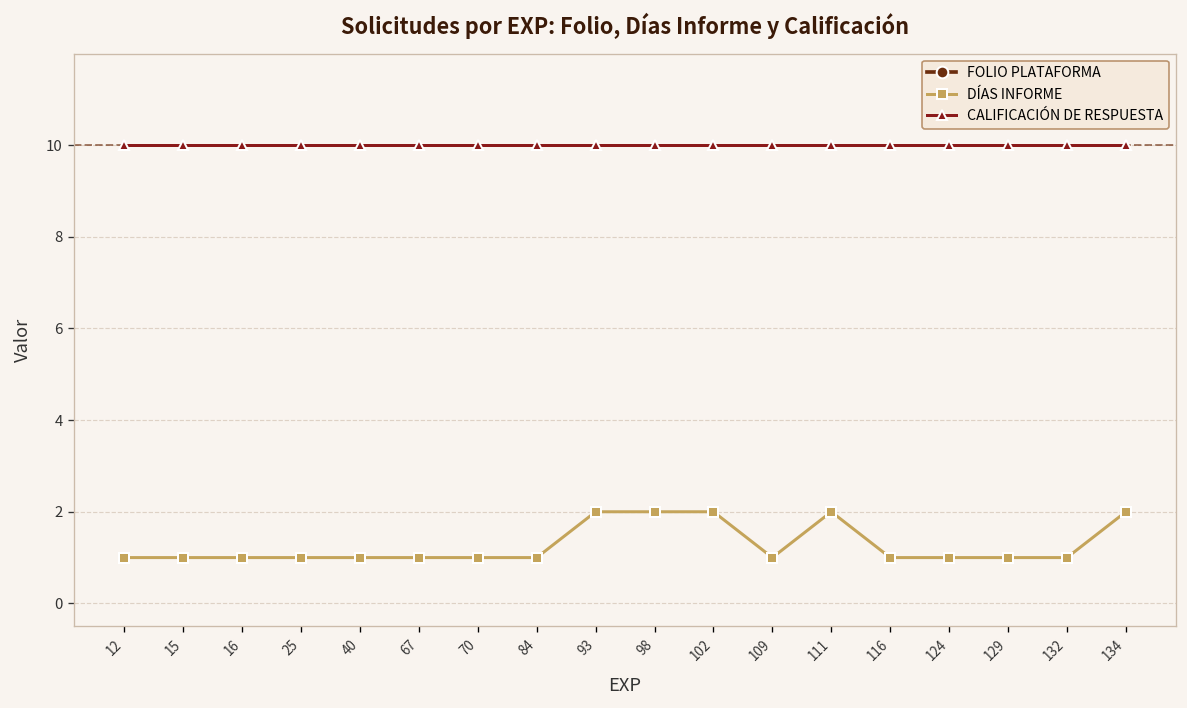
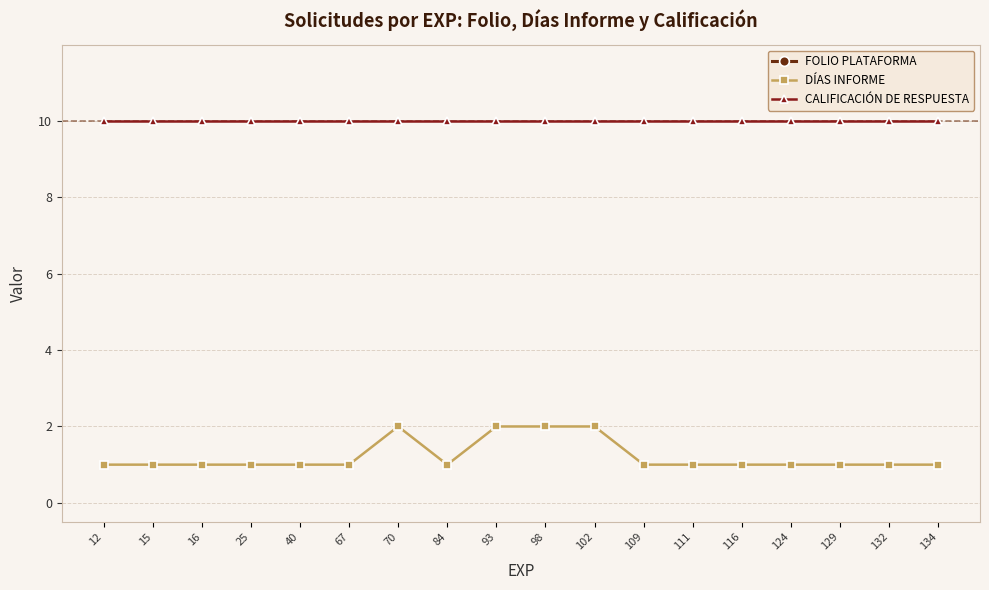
  {
    "DÍAS INFORME": {
      "12": 1,
      "15": 1,
      "16": 1,
      "25": 1,
      "40": 1,
      "67": 1,
-     "70": 1,
+     "70": 2,
      "84": 1,
      "93": 2,
      "98": 2,
      "102": 2,
      "109": 1,
-     "111": 2,
+     "111": 1,
      "116": 1,
      "124": 1,
      "129": 1,
      "132": 1,
-     "134": 2
+     "134": 1
    }
  }
